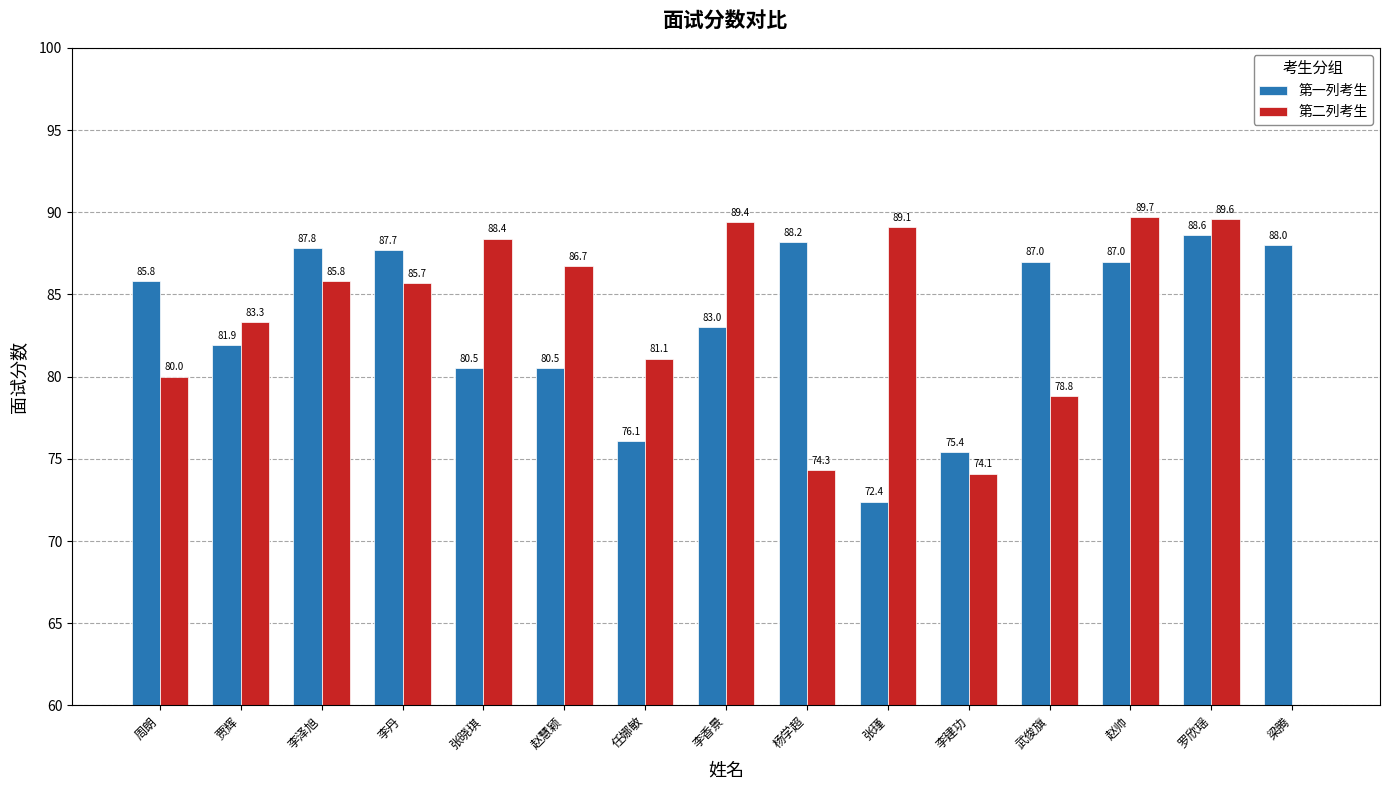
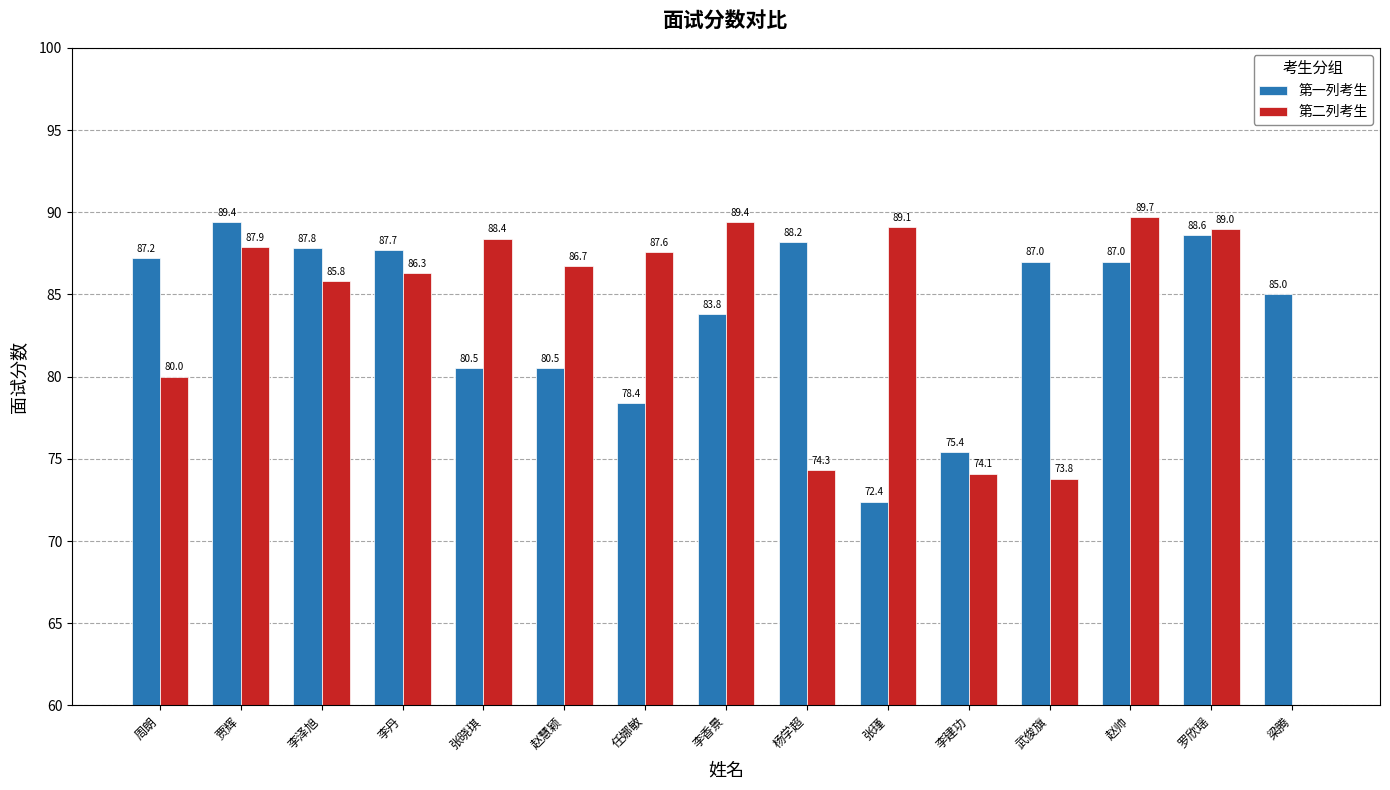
  {
    "第一列考生": {
-     "周朗": 85.8,
-     "贾辉": 81.9,
+     "周朗": 87.2,
+     "贾辉": 89.4,
      "李泽旭": 87.8,
      "李丹": 87.7,
      "张晓琪": 80.5,
      "赵慧颖": 80.5,
-     "任娜敏": 76.1,
-     "李香景": 83.0,
+     "任娜敏": 78.4,
+     "李香景": 83.8,
      "杨学超": 88.2,
      "张瑾": 72.4,
      "李建功": 75.4,
      "武俊旗": 87.0,
      "赵帅": 87.0,
      "罗欣瑶": 88.6,
-     "梁腾": 88.0
+     "梁腾": 85.0
    },
    "第二列考生": {
      "周朗": 80.0,
-     "贾辉": 83.3,
+     "贾辉": 87.9,
      "李泽旭": 85.8,
-     "李丹": 85.7,
+     "李丹": 86.3,
      "张晓琪": 88.4,
      "赵慧颖": 86.7,
-     "任娜敏": 81.1,
+     "任娜敏": 87.6,
      "李香景": 89.4,
      "杨学超": 74.3,
      "张瑾": 89.1,
      "李建功": 74.1,
-     "武俊旗": 78.8,
+     "武俊旗": 73.8,
      "赵帅": 89.7,
-     "罗欣瑶": 89.6
+     "罗欣瑶": 89.0
    }
  }
